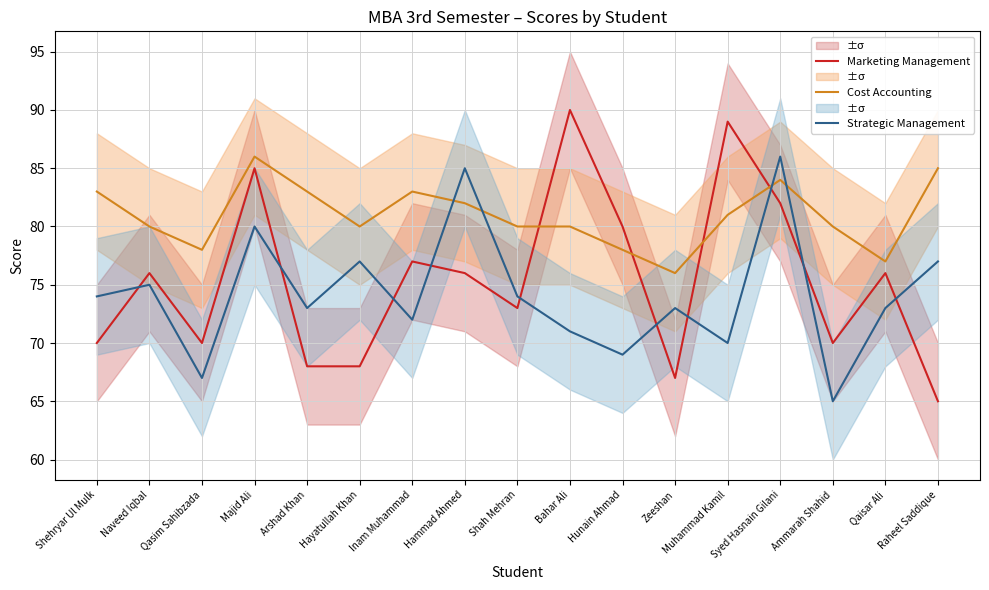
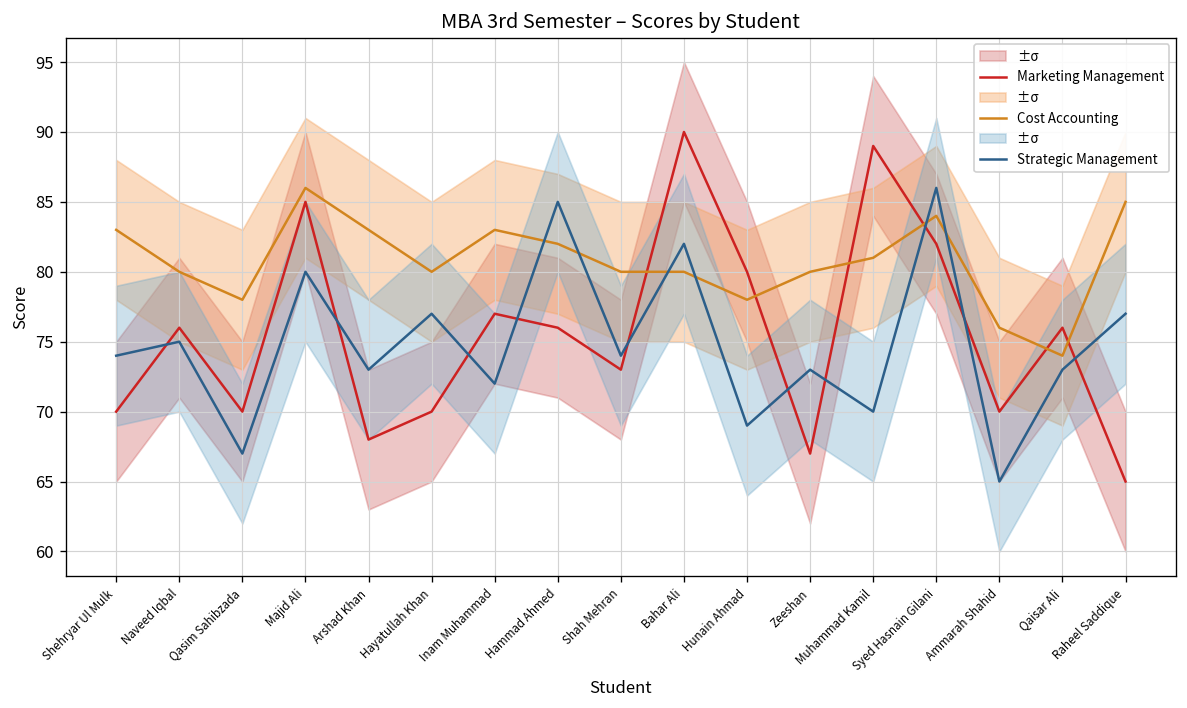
  {
    "Marketing Management": {
      "Shehryar Ul Mulk": 70,
      "Naveed Iqbal": 76,
      "Qasim Sahibzada": 70,
      "Arshad Khan": 68,
-     "Hayatullah Khan": 68,
+     "Hayatullah Khan": 70,
      "Hammad Ahmed": 76,
      "Shah Mehran": 73,
      "Bahar Ali": 90,
      "Hunain Ahmad": 80,
      "Zeeshan": 67,
      "Muhammad Kamil": 89,
      "Syed Hasnain Gilani": 82,
      "Qaisar Ali": 76,
      "Raheel Saddique": 65
    },
    "Cost Accounting": {
      "Shehryar Ul Mulk": 83,
      "Qasim Sahibzada": 78,
      "Majid Ali": 86,
      "Arshad Khan": 83,
      "Hayatullah Khan": 80,
      "Inam Muhammad": 83,
      "Hammad Ahmed": 82,
      "Shah Mehran": 80,
      "Bahar Ali": 80,
      "Hunain Ahmad": 78,
-     "Zeeshan": 76,
+     "Zeeshan": 80,
      "Muhammad Kamil": 81,
      "Syed Hasnain Gilani": 84,
-     "Ammarah Shahid": 80,
-     "Qaisar Ali": 77,
+     "Ammarah Shahid": 76,
+     "Qaisar Ali": 74,
      "Raheel Saddique": 85
    },
    "Strategic Management": {
      "Shehryar Ul Mulk": 74,
      "Naveed Iqbal": 75,
      "Qasim Sahibzada": 67,
      "Majid Ali": 80,
      "Hayatullah Khan": 77,
      "Inam Muhammad": 72,
      "Hammad Ahmed": 85,
      "Shah Mehran": 74,
-     "Bahar Ali": 71,
+     "Bahar Ali": 82,
      "Hunain Ahmad": 69,
      "Zeeshan": 73,
      "Muhammad Kamil": 70,
      "Syed Hasnain Gilani": 86,
      "Ammarah Shahid": 65,
      "Qaisar Ali": 73,
      "Raheel Saddique": 77
    }
  }
